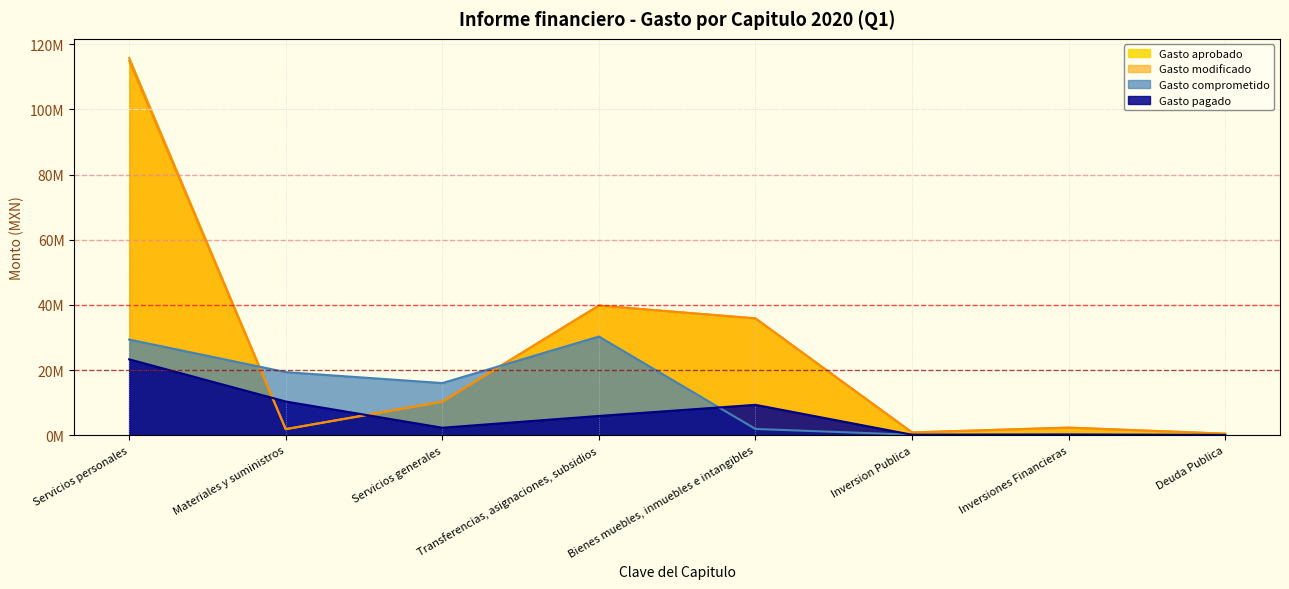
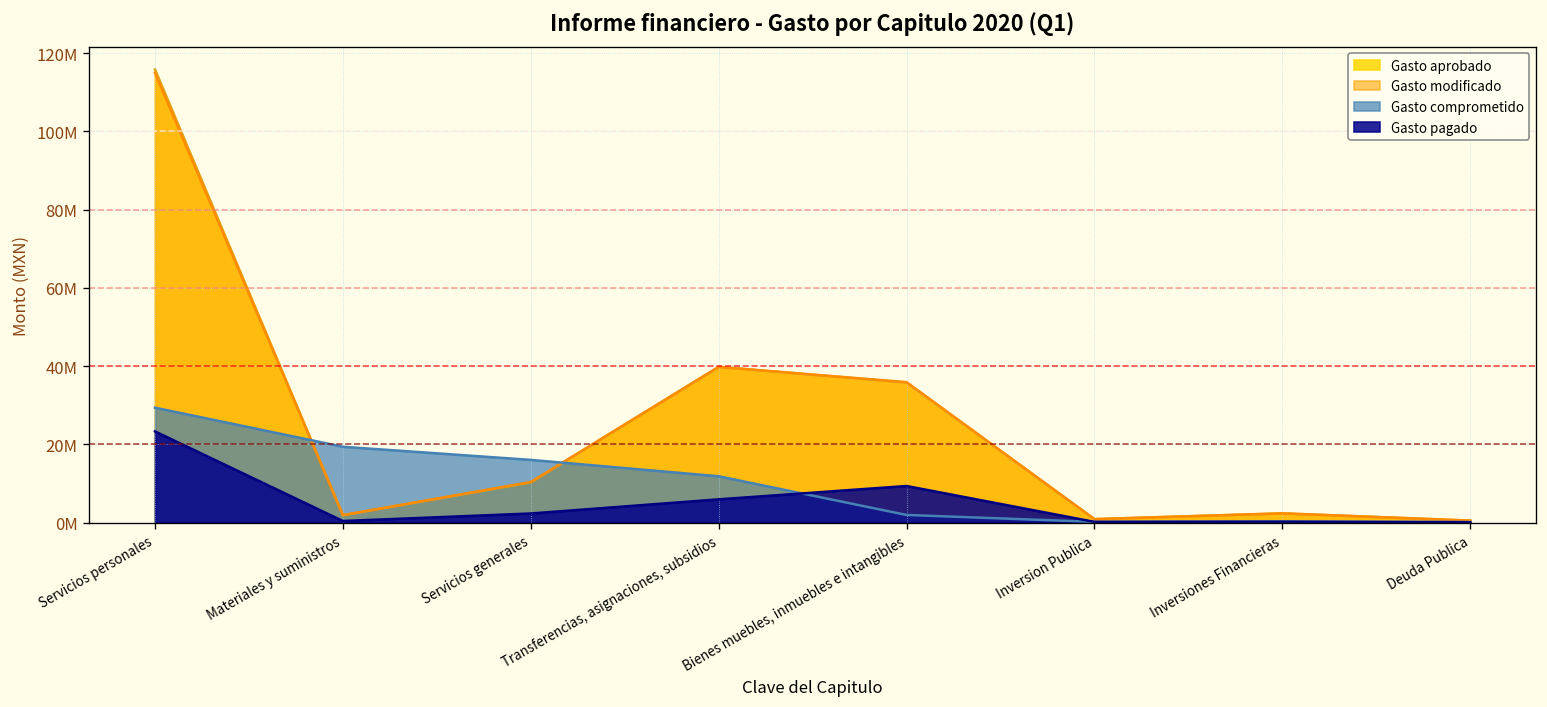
  {
    "Gasto comprometido": {
      "Servicios personales": 29000000,
      "Materiales y suministros": 19000000,
      "Servicios generales": 16000000,
-     "Transferencias, asignaciones, subsidios": 30000000,
+     "Transferencias, asignaciones, subsidios": 12000000,
      "Bienes muebles, inmuebles e intangibles": 2000000
    },
    "Gasto pagado": {
      "Servicios personales": 23000000,
-     "Materiales y suministros": 10000000,
+     "Materiales y suministros": 0,
      "Servicios generales": 2000000,
      "Transferencias, asignaciones, subsidios": 6000000,
      "Bienes muebles, inmuebles e intangibles": 9000000
    }
  }
